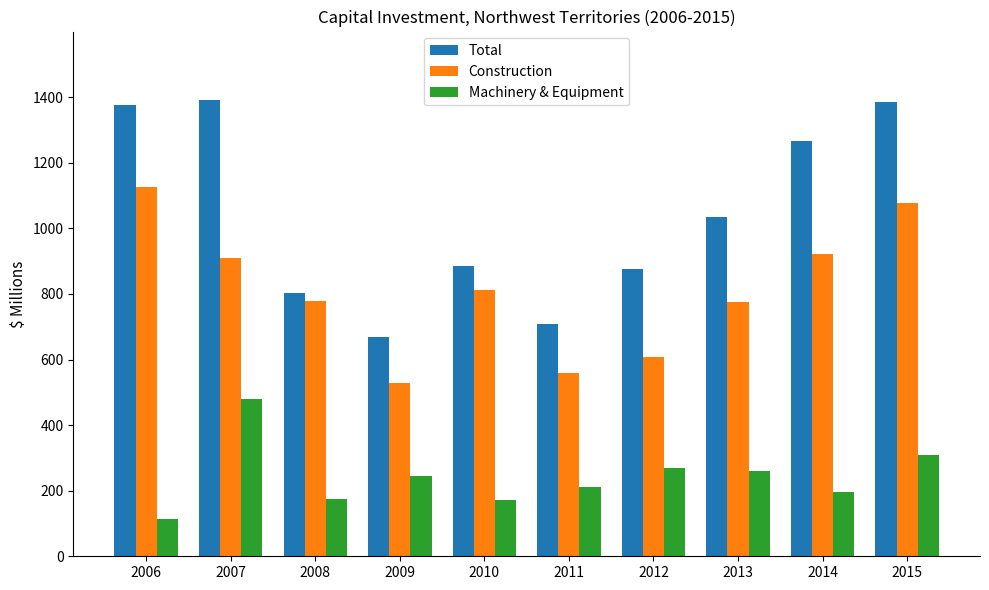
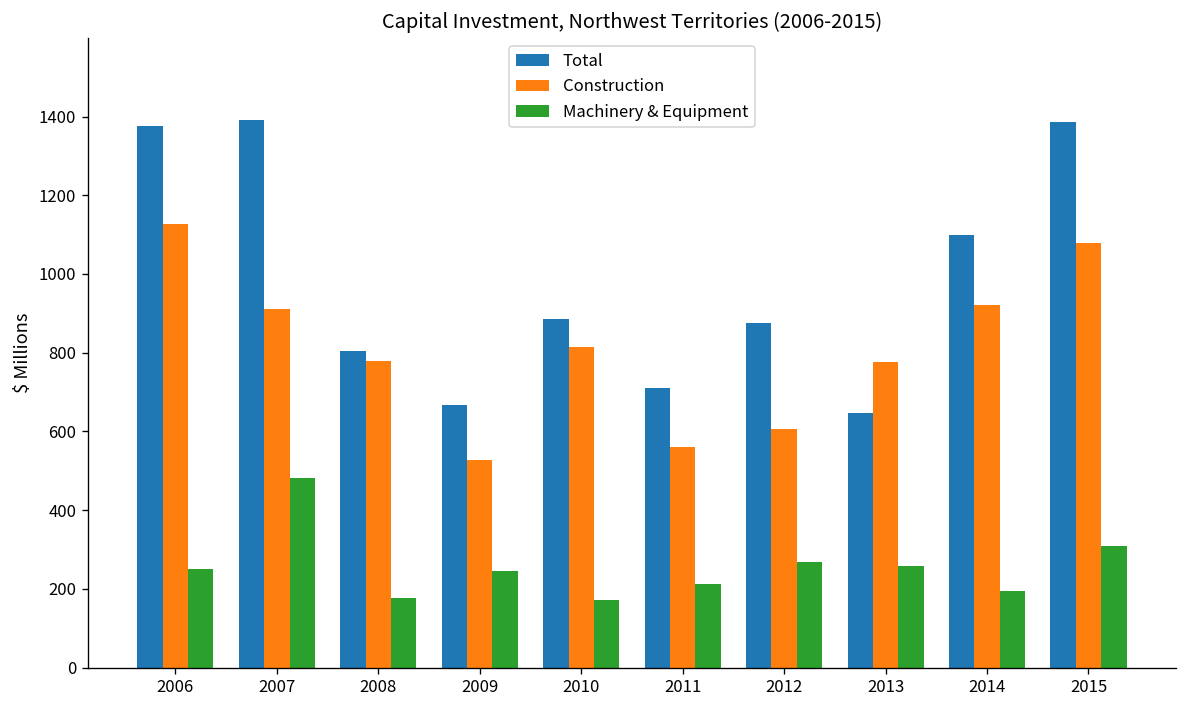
  {
    "Total": {
      "2006": 1380,
      "2007": 1390,
      "2008": 800,
      "2009": 670,
      "2010": 890,
      "2011": 710,
      "2012": 880,
-     "2013": 1040,
-     "2014": 1270,
+     "2013": 650,
+     "2014": 1100,
      "2015": 1390
    },
    "Construction": {
      "2006": 1130,
      "2007": 910,
      "2008": 780,
      "2009": 530,
      "2010": 810,
      "2011": 560,
      "2012": 610,
      "2013": 780,
      "2014": 920,
      "2015": 1080
    },
    "Machinery & Equipment": {
-     "2006": 120,
+     "2006": 250,
      "2007": 480,
      "2008": 180,
      "2009": 240,
      "2010": 170,
      "2011": 210,
      "2012": 270,
      "2013": 260,
      "2014": 200,
      "2015": 310
    }
  }
